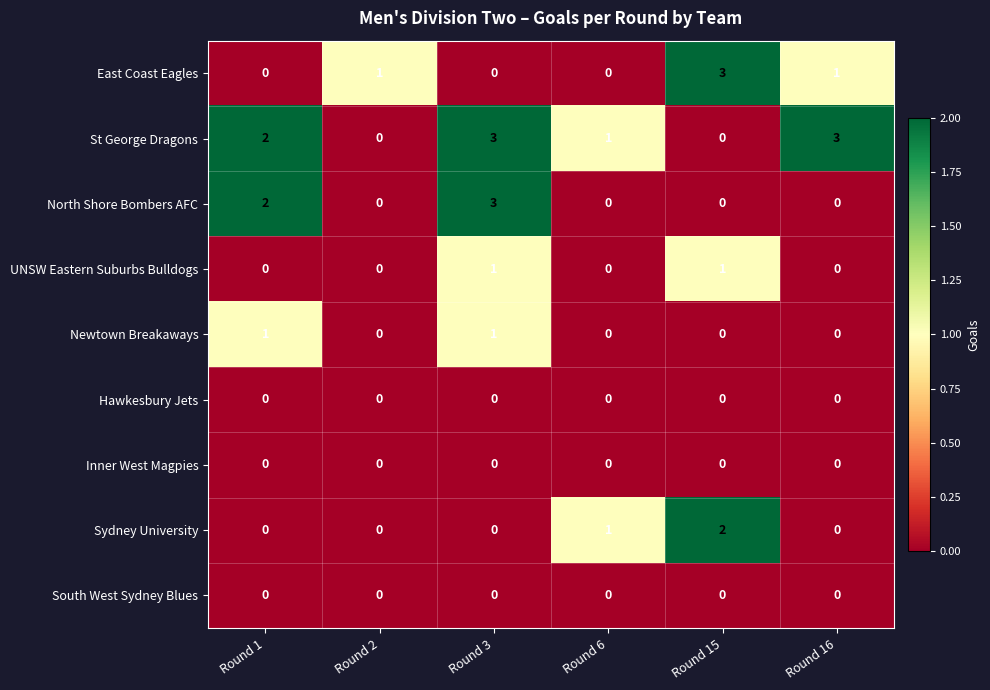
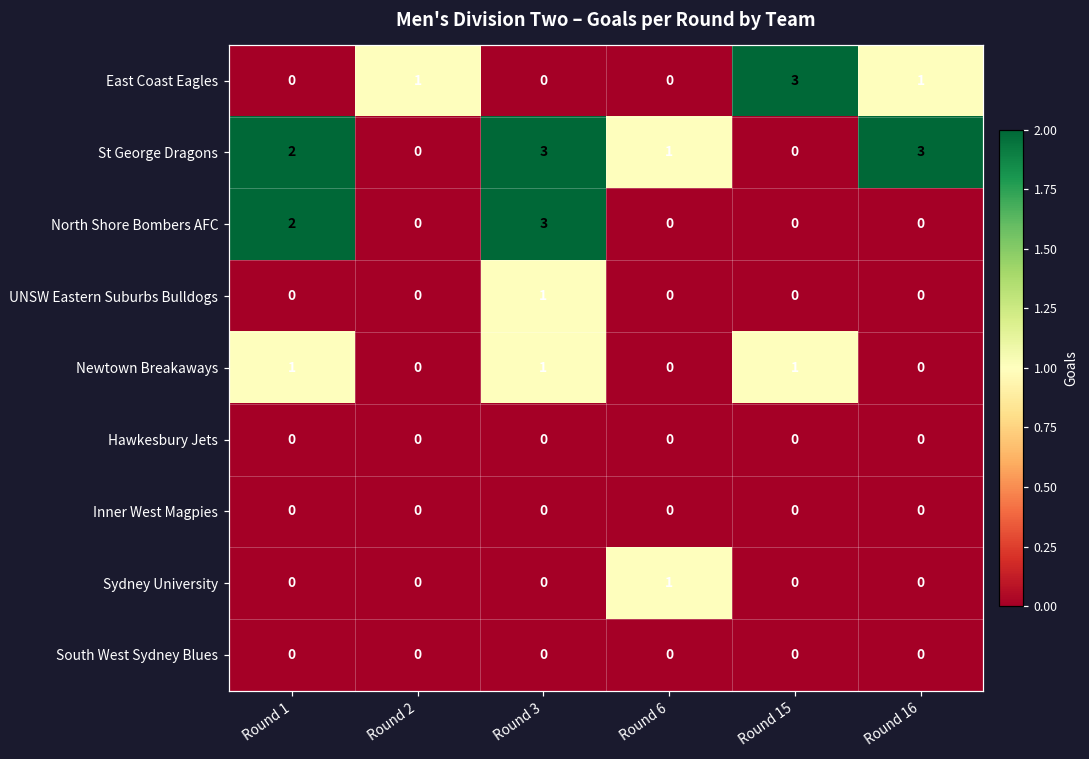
  {
    "East Coast Eagles": {
      "Round 1": 0,
      "Round 2": 1,
      "Round 3": 0,
      "Round 6": 0,
      "Round 15": 3,
      "Round 16": 1
    },
    "St George Dragons": {
      "Round 1": 2,
      "Round 2": 0,
      "Round 3": 3,
      "Round 6": 1,
      "Round 15": 0,
      "Round 16": 3
    },
    "North Shore Bombers AFC": {
      "Round 1": 2,
      "Round 2": 0,
      "Round 3": 3,
      "Round 6": 0,
      "Round 15": 0,
      "Round 16": 0
    },
    "UNSW Eastern Suburbs Bulldogs": {
      "Round 1": 0,
      "Round 2": 0,
      "Round 3": 1,
      "Round 6": 0,
-     "Round 15": 1,
+     "Round 15": 0,
      "Round 16": 0
    },
    "Newtown Breakaways": {
      "Round 1": 1,
      "Round 2": 0,
      "Round 3": 1,
      "Round 6": 0,
-     "Round 15": 0,
+     "Round 15": 1,
      "Round 16": 0
    },
    "Hawkesbury Jets": {
      "Round 1": 0,
      "Round 2": 0,
      "Round 3": 0,
      "Round 6": 0,
      "Round 15": 0,
      "Round 16": 0
    },
    "Inner West Magpies": {
      "Round 1": 0,
      "Round 2": 0,
      "Round 3": 0,
      "Round 6": 0,
      "Round 15": 0,
      "Round 16": 0
    },
    "Sydney University": {
      "Round 1": 0,
      "Round 2": 0,
      "Round 3": 0,
      "Round 6": 1,
-     "Round 15": 2,
+     "Round 15": 0,
      "Round 16": 0
    },
    "South West Sydney Blues": {
      "Round 1": 0,
      "Round 2": 0,
      "Round 3": 0,
      "Round 6": 0,
      "Round 15": 0,
      "Round 16": 0
    }
  }
